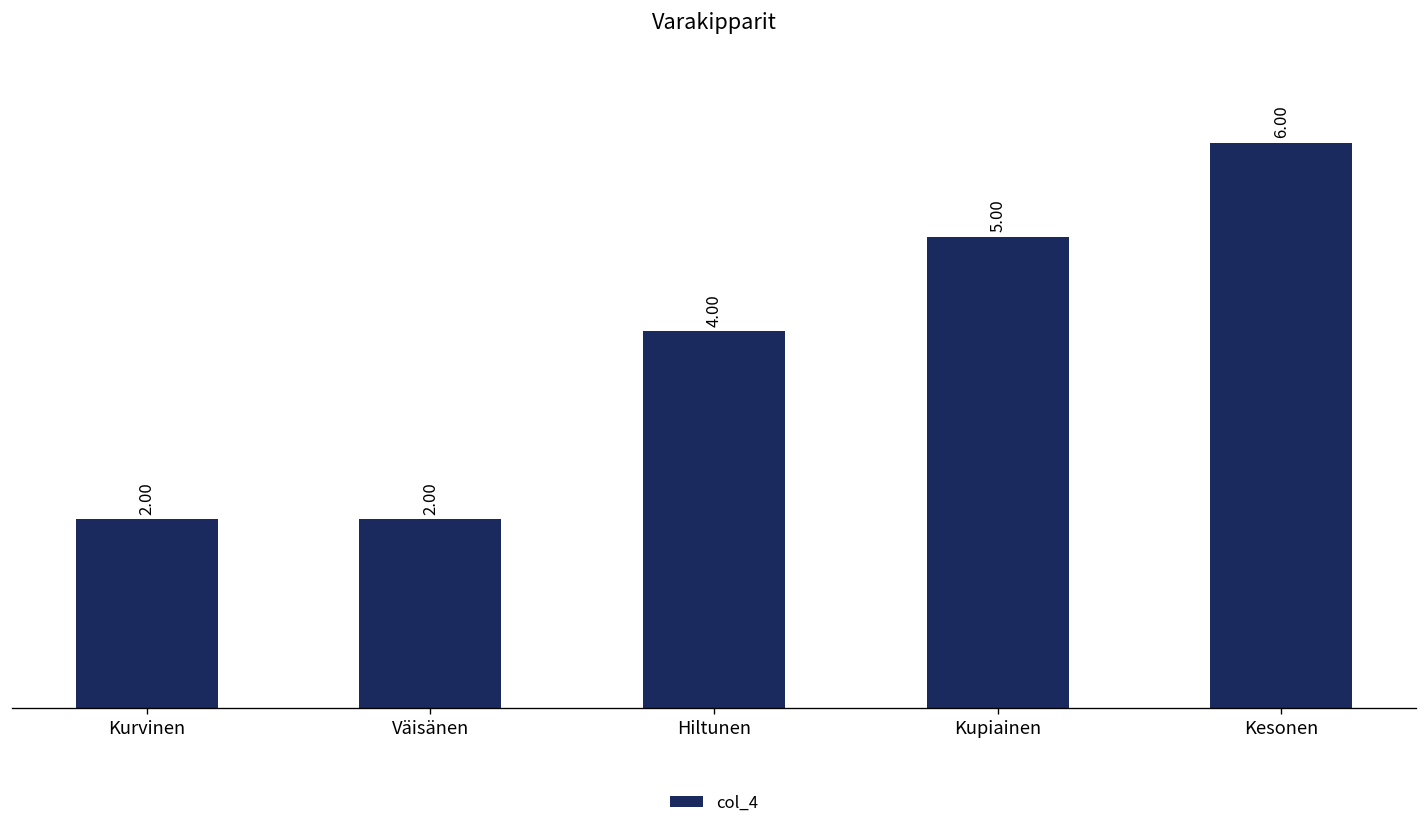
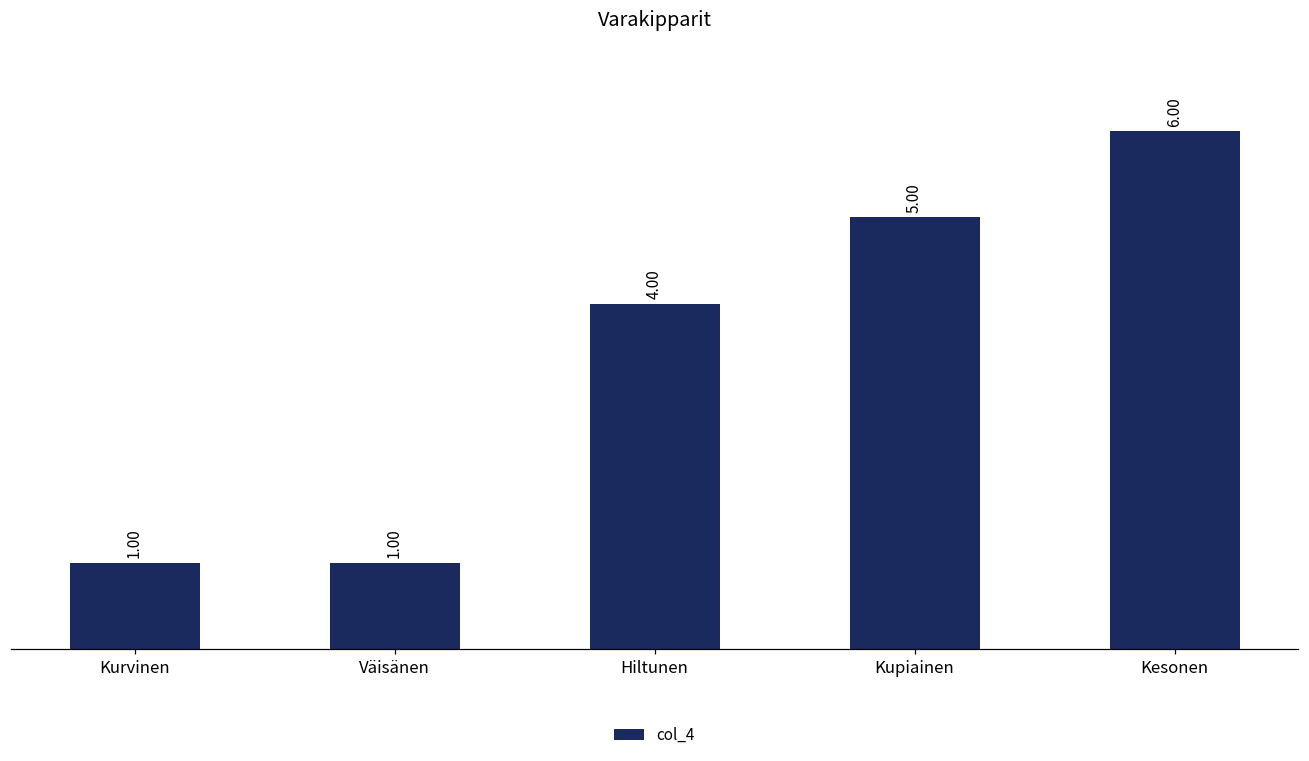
  {
-   "Kurvinen": 2.00,
-   "Väisänen": 2.00,
+   "Kurvinen": 1.00,
+   "Väisänen": 1.00,
    "Hiltunen": 4.00,
    "Kupiainen": 5.00,
    "Kesonen": 6.00
  }
